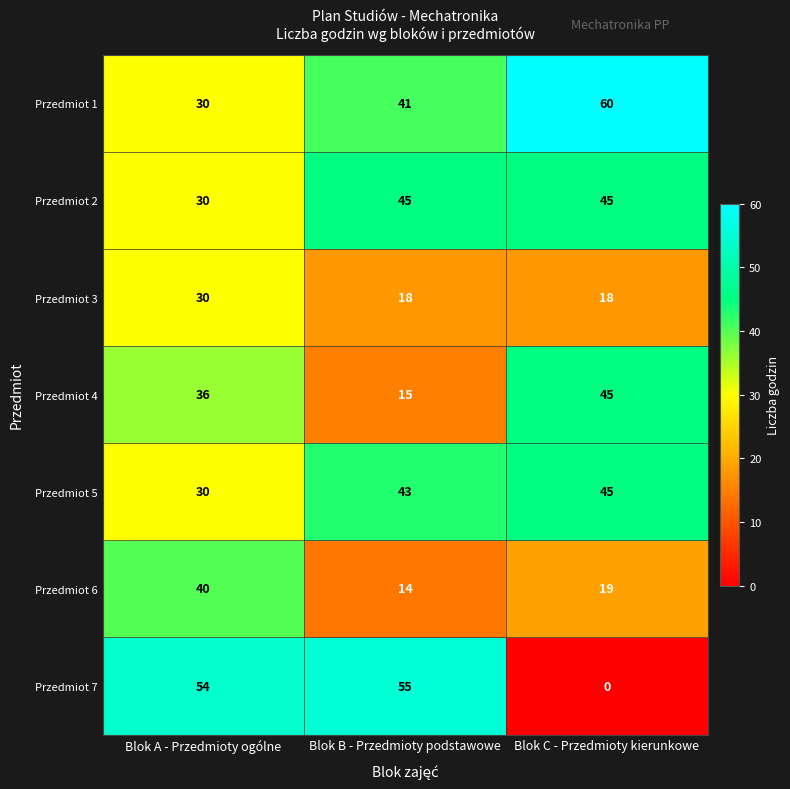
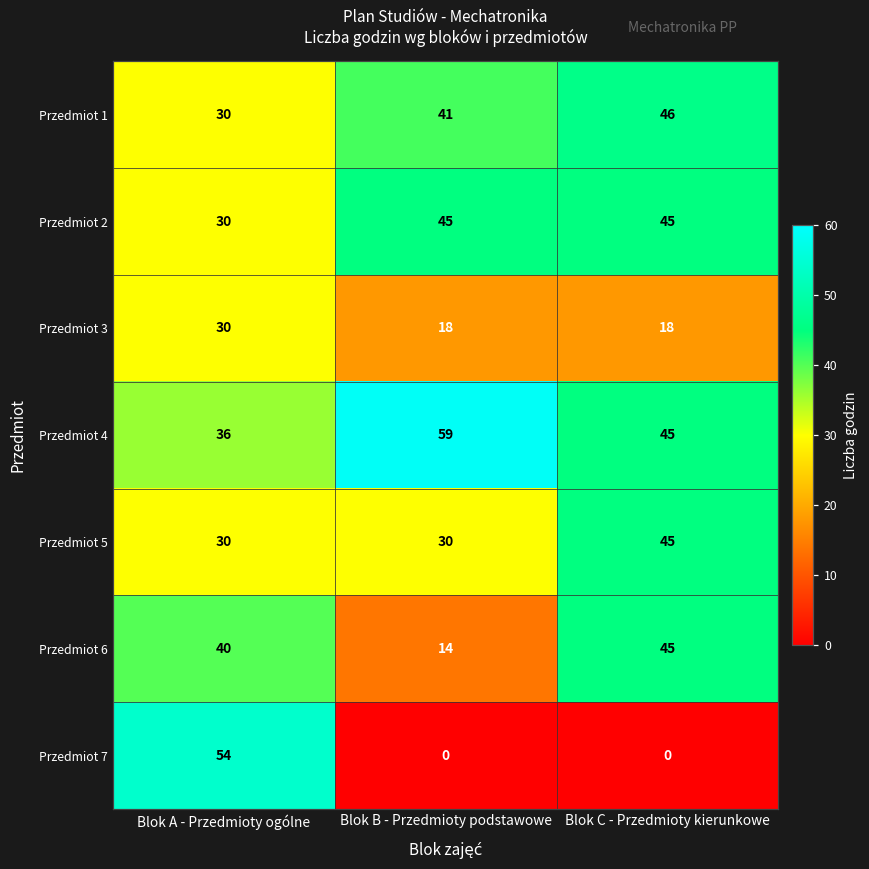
  {
    "Przedmiot 1": {
      "Blok A - Przedmioty ogólne": 30,
      "Blok B - Przedmioty podstawowe": 41,
-     "Blok C - Przedmioty kierunkowe": 60
+     "Blok C - Przedmioty kierunkowe": 46
    },
    "Przedmiot 2": {
      "Blok A - Przedmioty ogólne": 30,
      "Blok B - Przedmioty podstawowe": 45,
      "Blok C - Przedmioty kierunkowe": 45
    },
    "Przedmiot 3": {
      "Blok A - Przedmioty ogólne": 30,
      "Blok B - Przedmioty podstawowe": 18,
      "Blok C - Przedmioty kierunkowe": 18
    },
    "Przedmiot 4": {
      "Blok A - Przedmioty ogólne": 36,
-     "Blok B - Przedmioty podstawowe": 15,
+     "Blok B - Przedmioty podstawowe": 59,
      "Blok C - Przedmioty kierunkowe": 45
    },
    "Przedmiot 5": {
      "Blok A - Przedmioty ogólne": 30,
-     "Blok B - Przedmioty podstawowe": 43,
+     "Blok B - Przedmioty podstawowe": 30,
      "Blok C - Przedmioty kierunkowe": 45
    },
    "Przedmiot 6": {
      "Blok A - Przedmioty ogólne": 40,
      "Blok B - Przedmioty podstawowe": 14,
-     "Blok C - Przedmioty kierunkowe": 19
+     "Blok C - Przedmioty kierunkowe": 45
    },
    "Przedmiot 7": {
      "Blok A - Przedmioty ogólne": 54,
-     "Blok B - Przedmioty podstawowe": 55,
+     "Blok B - Przedmioty podstawowe": 0,
      "Blok C - Przedmioty kierunkowe": 0
    }
  }
